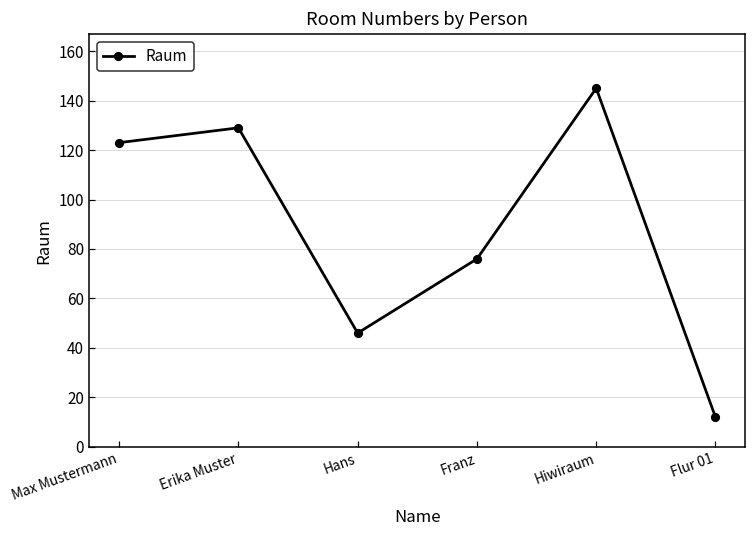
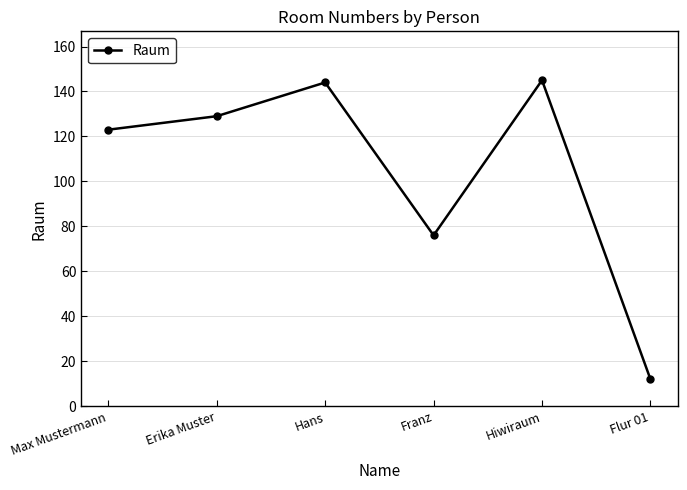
  {
    "Max Mustermann": 123,
    "Erika Muster": 129,
-   "Hans": 46,
+   "Hans": 144,
    "Franz": 76,
    "Hiwiraum": 145,
    "Flur 01": 12
  }
